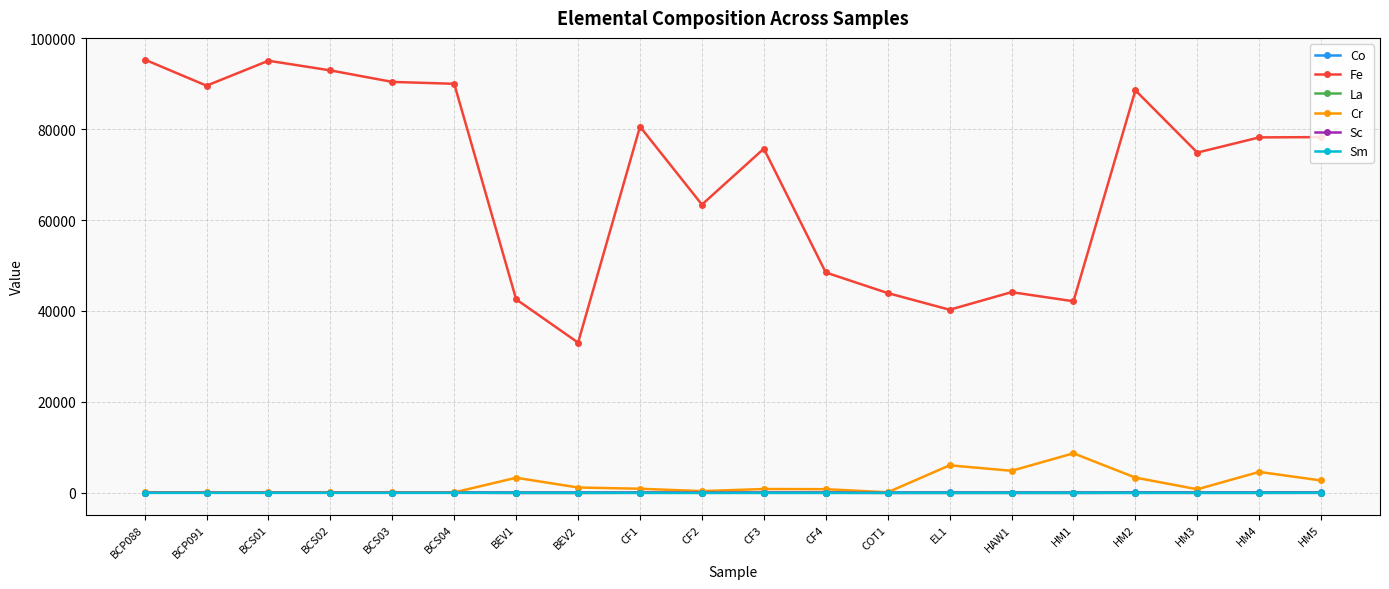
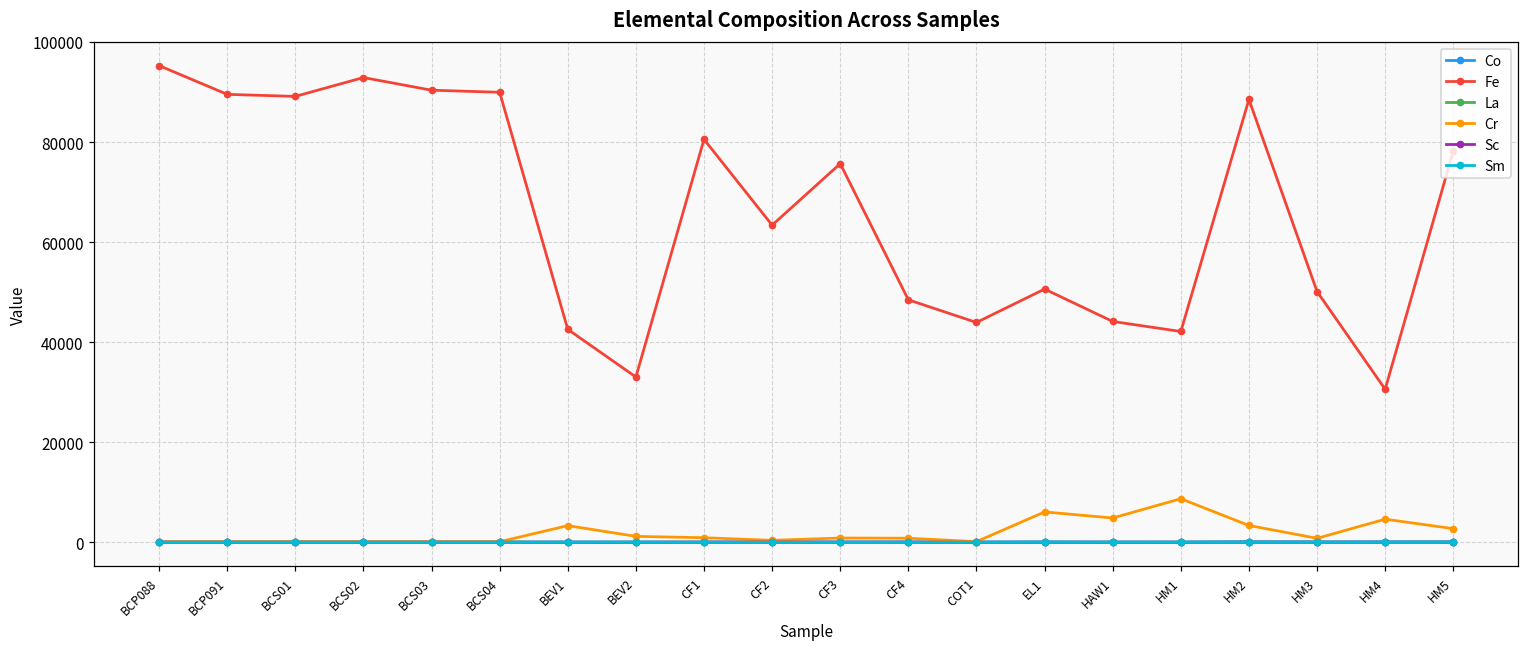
  {
    "Fe": {
      "BCP088": 95000,
      "BCP091": 90000,
-     "BCS01": 95000,
+     "BCS01": 89000,
      "BCS02": 93000,
      "BCS03": 90000,
      "BCS04": 90000,
      "BEV1": 43000,
      "BEV2": 33000,
      "CF1": 81000,
      "CF2": 63000,
      "CF3": 76000,
      "CF4": 48000,
      "COT1": 44000,
-     "EL1": 40000,
+     "EL1": 51000,
      "HAW1": 44000,
      "HM1": 42000,
      "HM2": 89000,
-     "HM3": 75000,
-     "HM4": 78000
+     "HM3": 50000,
+     "HM4": 31000
    },
    "Cr": {
      "BEV1": 3000,
      "BEV2": 1000,
      "CF1": 1000,
      "CF3": 1000,
      "CF4": 1000,
      "EL1": 6000,
      "HAW1": 5000,
      "HM1": 9000,
      "HM2": 3000,
      "HM3": 1000,
      "HM4": 5000,
      "HM5": 3000
    }
  }
